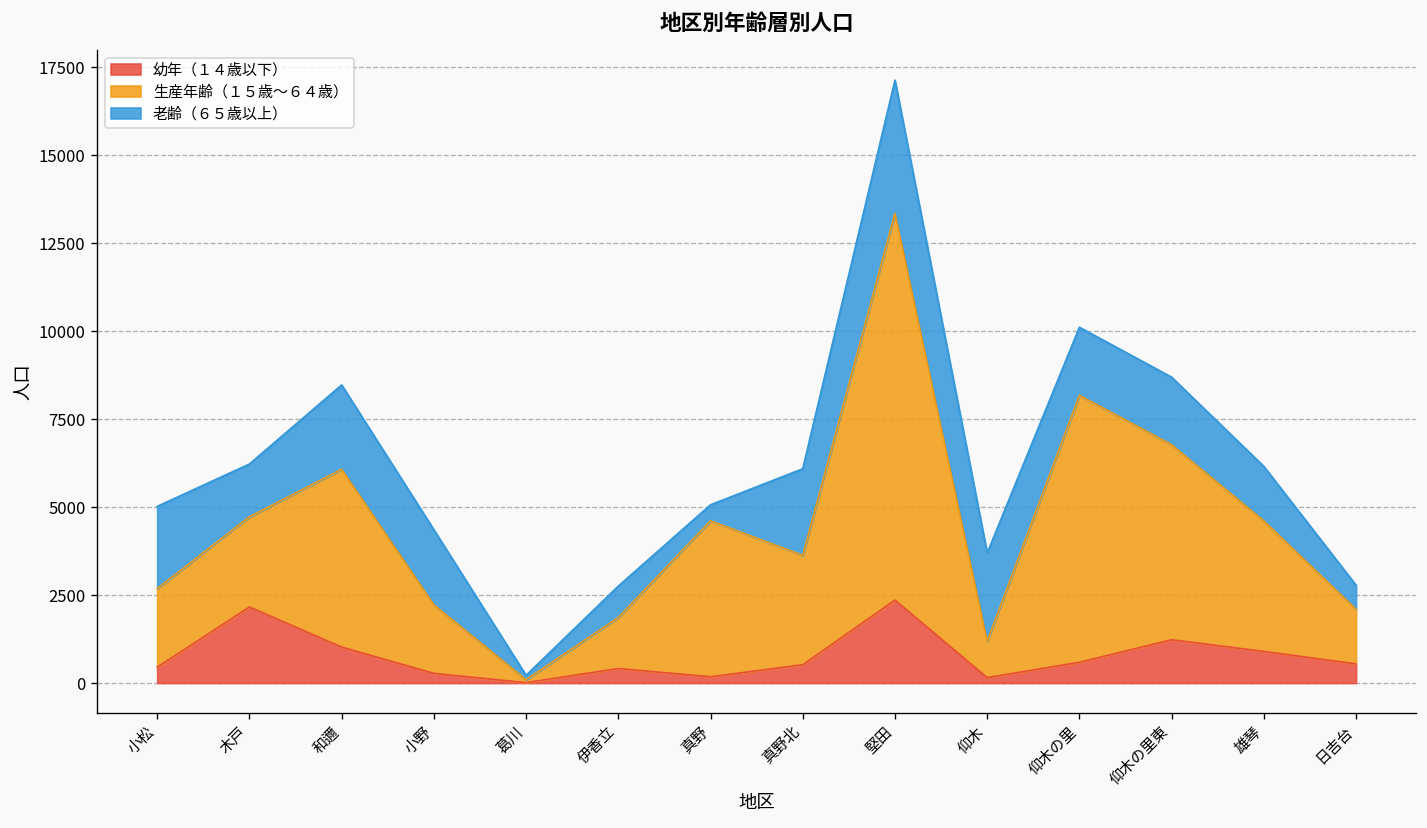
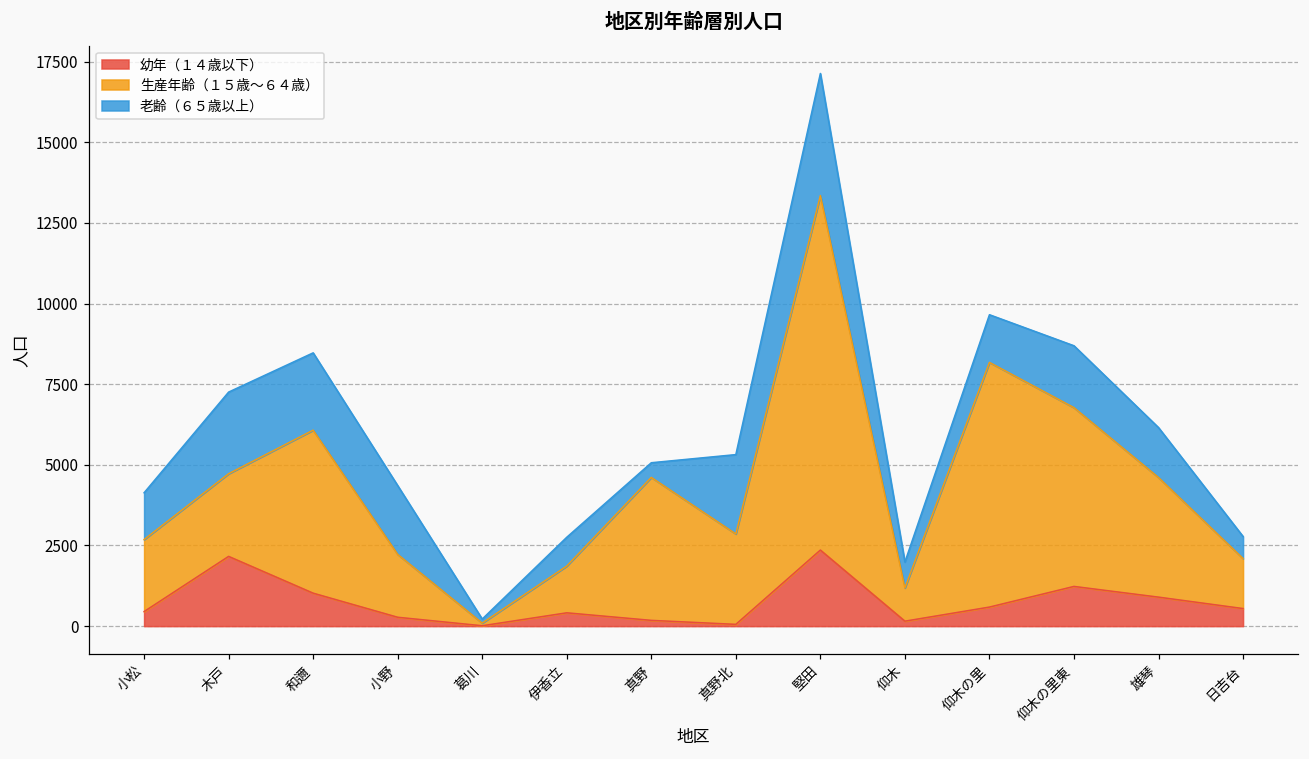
  {
    "幼年（１４歳以下）": {
      "小松": 500,
      "木戸": 2200,
      "和邇": 1000,
      "小野": 300,
      "伊香立": 400,
      "真野": 200,
-     "真野北": 500,
+     "真野北": 100,
      "堅田": 2400,
      "仰木": 200,
      "仰木の里": 600,
      "仰木の里東": 1200,
      "雄琴": 900,
      "日吉台": 500
    },
    "生産年齢（１５歳～６４歳）": {
      "小松": 2200,
      "木戸": 2600,
      "和邇": 5100,
      "小野": 1900,
      "伊香立": 1400,
      "真野": 4400,
-     "真野北": 3100,
+     "真野北": 2800,
      "堅田": 11000,
      "仰木": 1000,
      "仰木の里": 7600,
      "仰木の里東": 5500,
      "雄琴": 3700,
      "日吉台": 1600
    },
    "老齢（６５歳以上）": {
-     "小松": 2300,
-     "木戸": 1500,
+     "小松": 1500,
+     "木戸": 2500,
      "和邇": 2400,
      "小野": 2100,
      "葛川": 100,
      "伊香立": 900,
      "真野": 500,
      "真野北": 2500,
      "堅田": 3800,
-     "仰木": 2500,
-     "仰木の里": 1900,
+     "仰木": 800,
+     "仰木の里": 1500,
      "仰木の里東": 1900,
      "雄琴": 1500,
      "日吉台": 700
    }
  }
